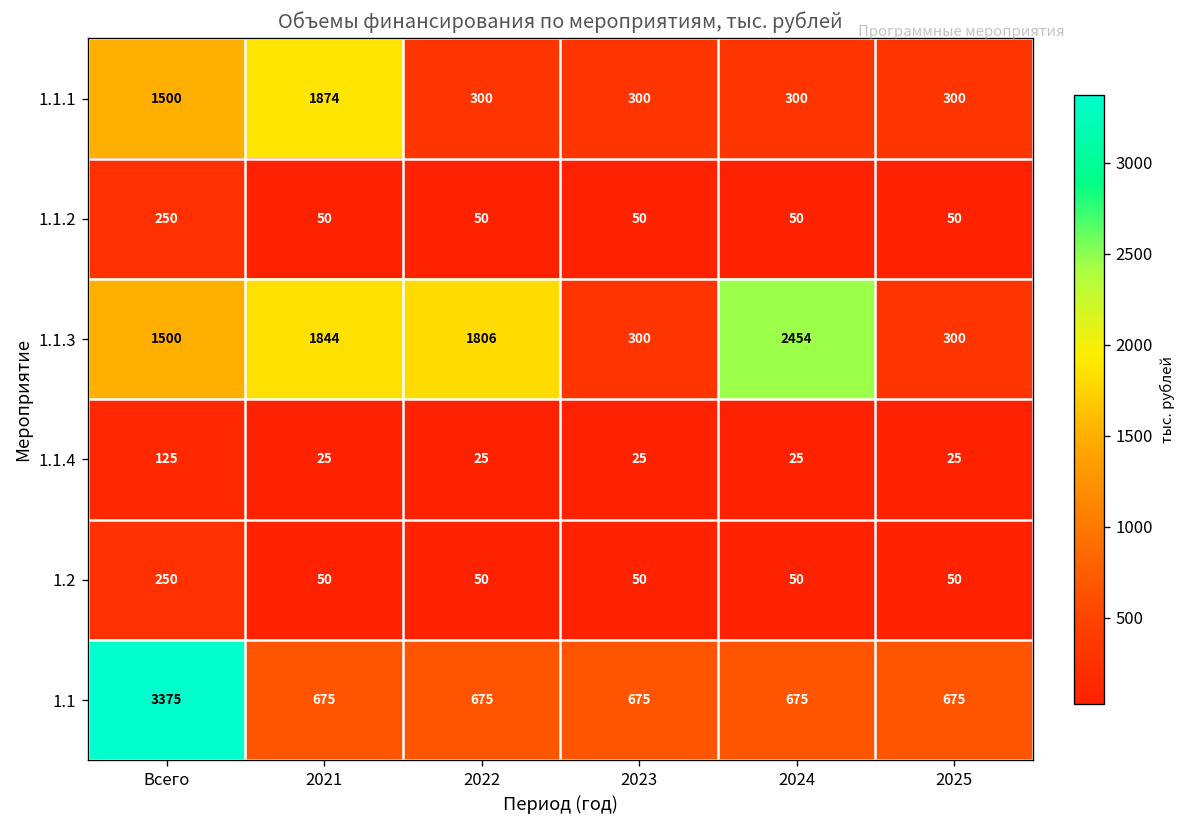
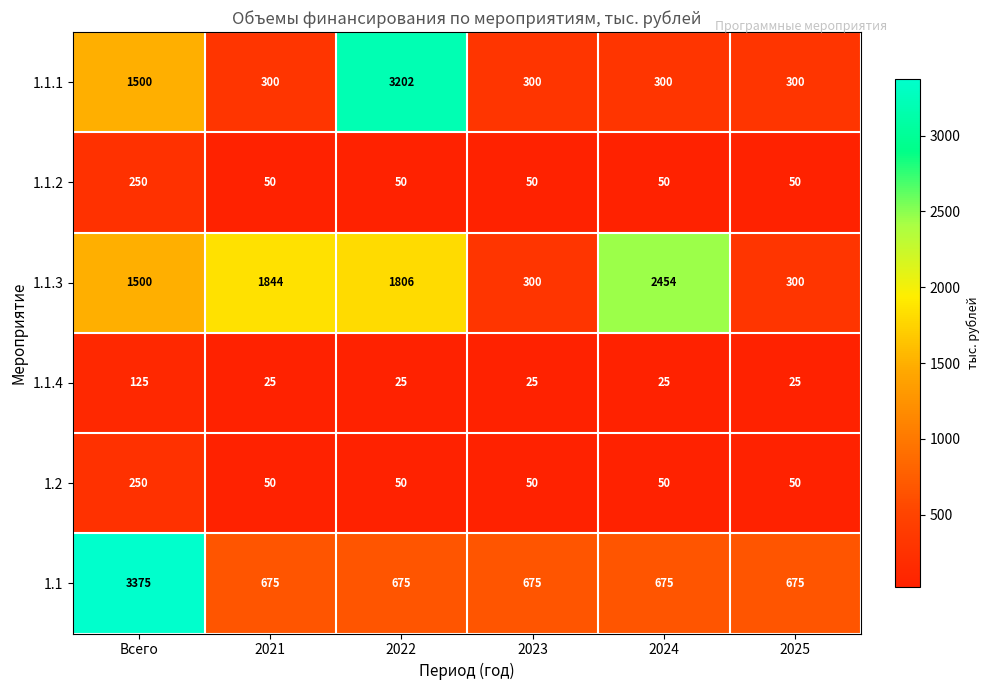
  {
    "1.1.1": {
      "Всего": 1500,
-     "2021": 1874,
-     "2022": 300,
+     "2021": 300,
+     "2022": 3202,
      "2023": 300,
      "2024": 300,
      "2025": 300
    },
    "1.1.2": {
      "Всего": 250,
      "2021": 50,
      "2022": 50,
      "2023": 50,
      "2024": 50,
      "2025": 50
    },
    "1.1.3": {
      "Всего": 1500,
      "2021": 1844,
      "2022": 1806,
      "2023": 300,
      "2024": 2454,
      "2025": 300
    },
    "1.1.4": {
      "Всего": 125,
      "2021": 25,
      "2022": 25,
      "2023": 25,
      "2024": 25,
      "2025": 25
    },
    "1.2": {
      "Всего": 250,
      "2021": 50,
      "2022": 50,
      "2023": 50,
      "2024": 50,
      "2025": 50
    },
    "1.1": {
      "Всего": 3375,
      "2021": 675,
      "2022": 675,
      "2023": 675,
      "2024": 675,
      "2025": 675
    }
  }
